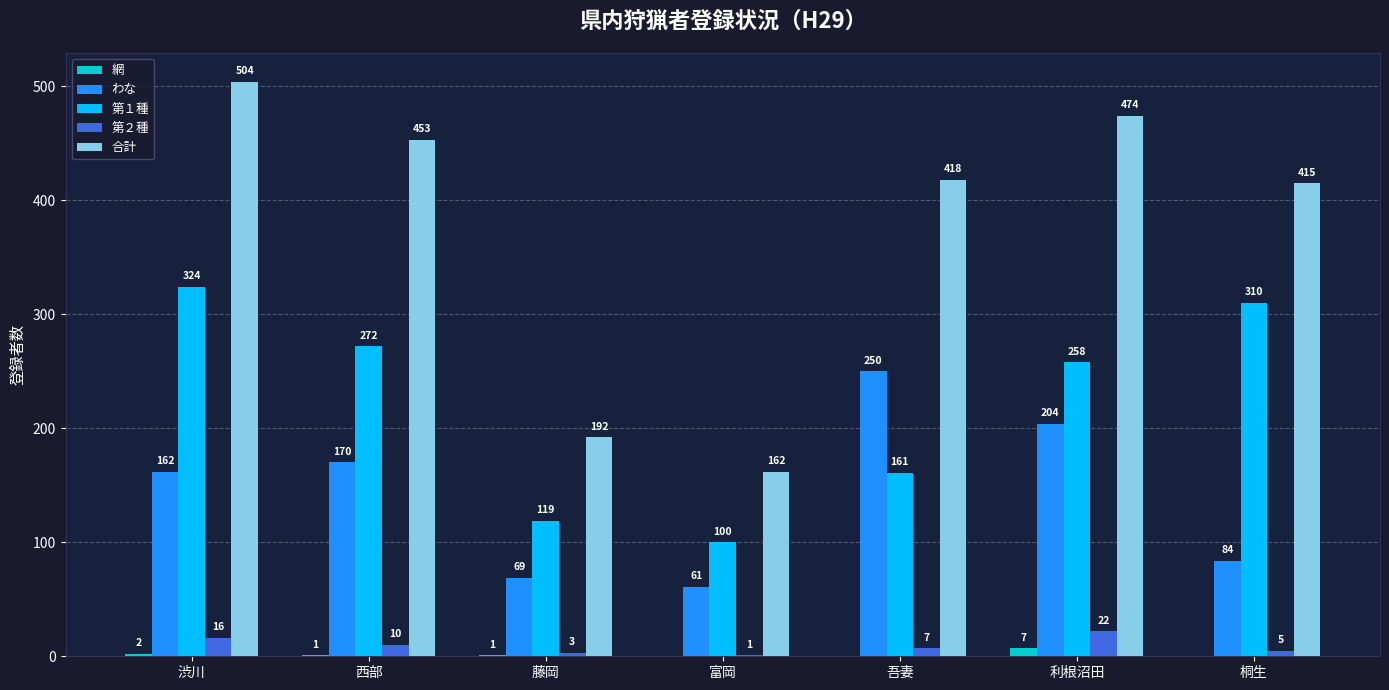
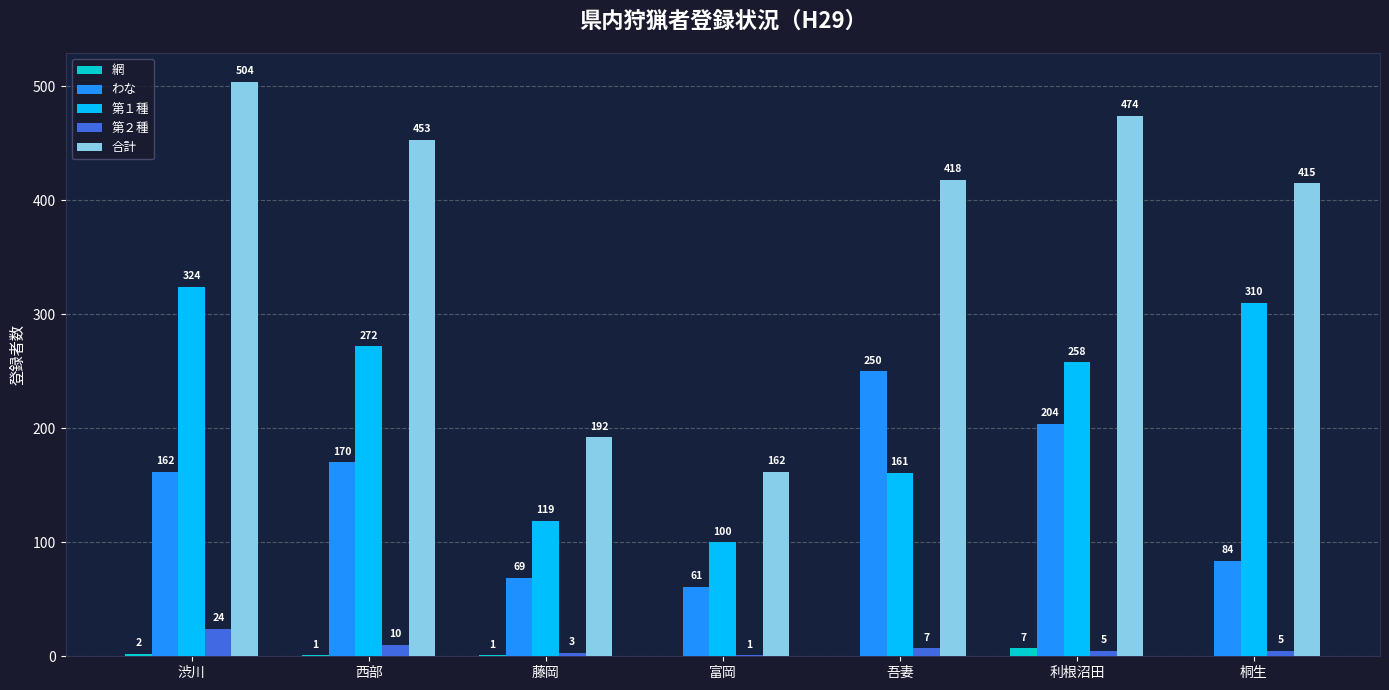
  {
    "第２種": {
-     "渋川": 16,
+     "渋川": 24,
      "西部": 10,
      "藤岡": 3,
      "富岡": 1,
      "吾妻": 7,
-     "利根沼田": 22,
+     "利根沼田": 5,
      "桐生": 5
    },
    "合計": {
      "渋川": 504,
      "西部": 453,
      "藤岡": 192,
      "富岡": 162,
      "吾妻": 418,
      "利根沼田": 474,
      "桐生": 415
    }
  }
